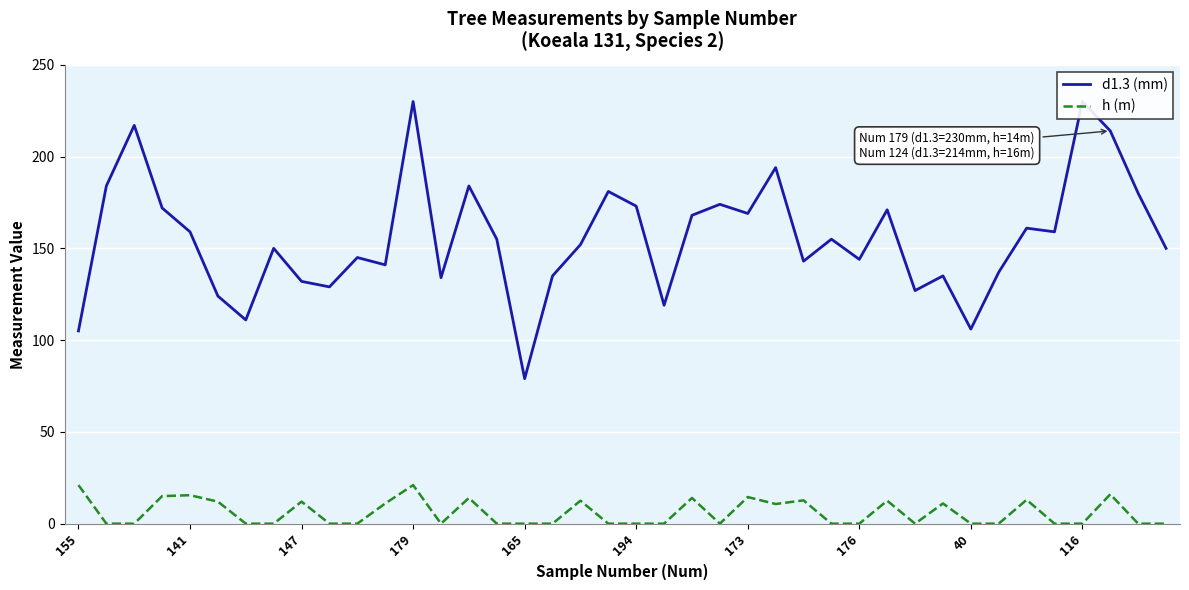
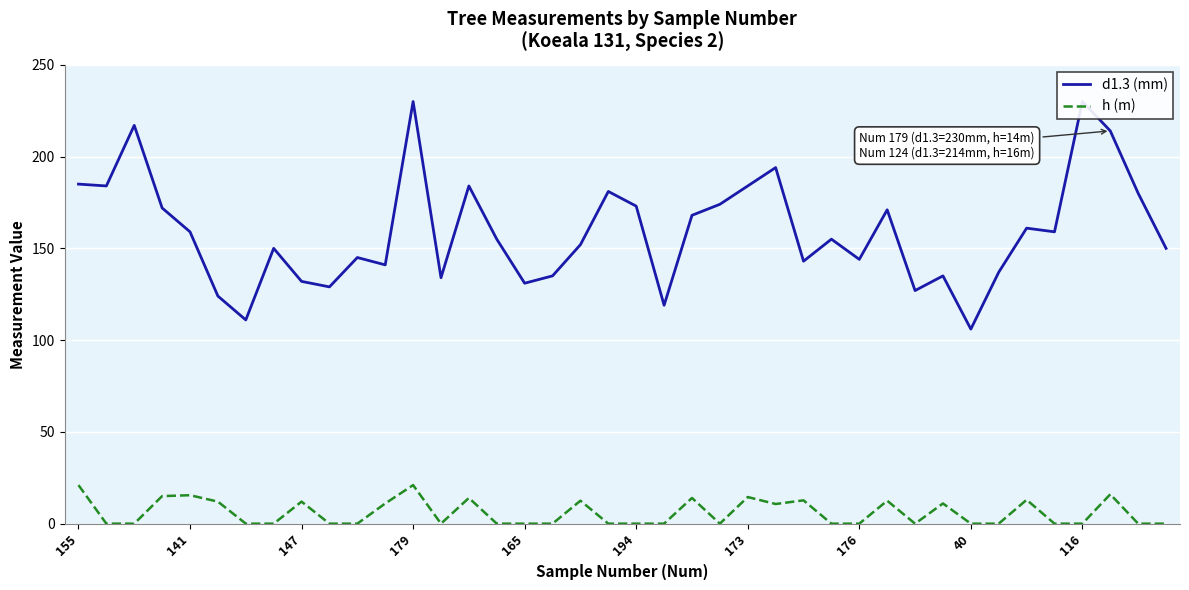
  {
    "d1.3 (mm)": {
-     "155": 105,
+     "155": 185,
      "141": 159,
      "147": 132,
      "179": 230,
-     "165": 79,
+     "165": 131,
      "194": 173,
-     "173": 169,
+     "173": 184,
      "176": 144,
      "40": 106
    },
    "h (m)": {
      "155": 21,
      "141": 16,
      "147": 12,
      "179": 21,
      "165": 0,
      "194": 0,
      "173": 15,
      "176": 0,
      "40": 0,
      "116": 0
    }
  }
